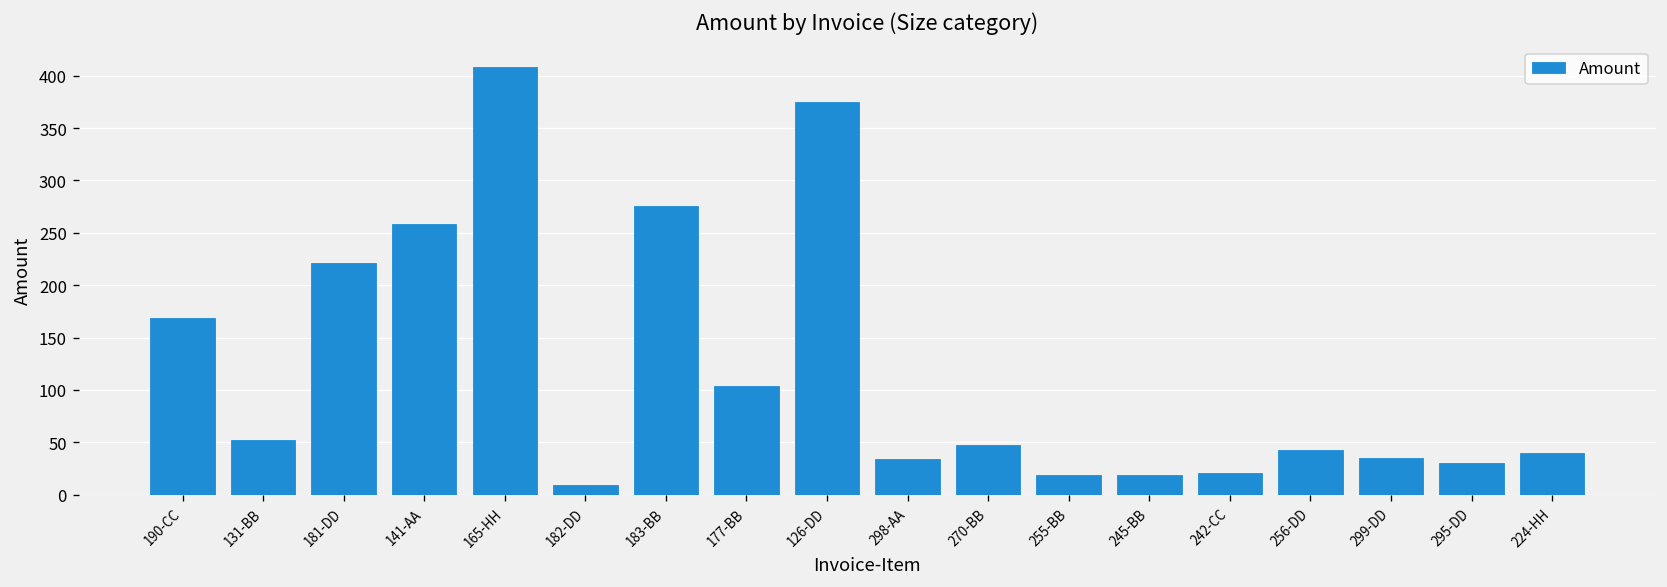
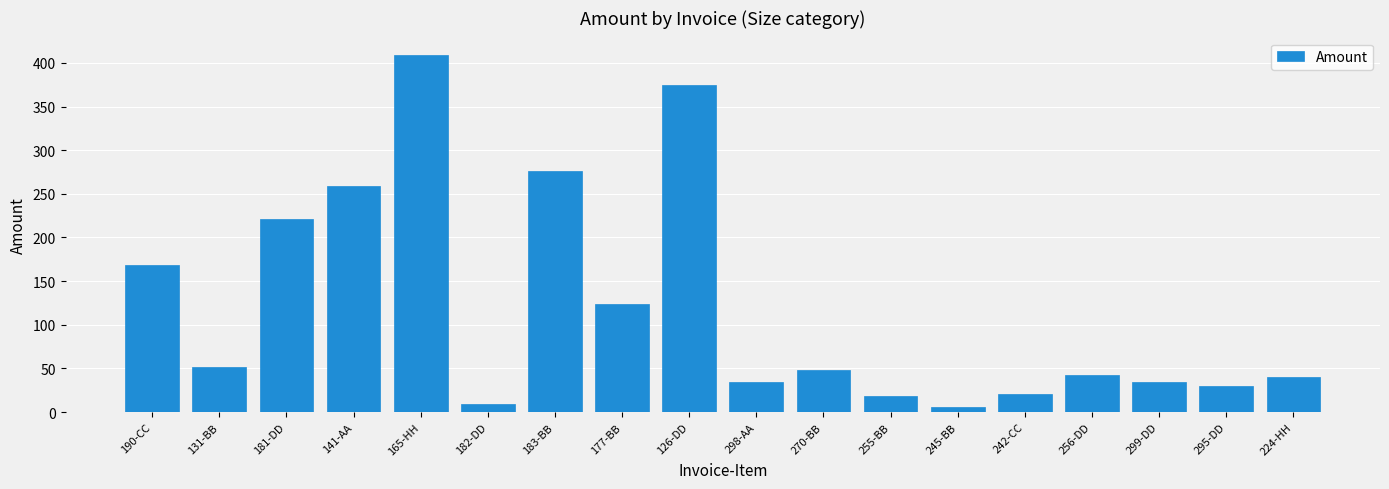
  {
    "190-CC": 170,
    "131-BB": 50,
    "181-DD": 220,
    "141-AA": 260,
    "165-HH": 410,
    "182-DD": 10,
    "183-BB": 280,
-   "177-BB": 100,
+   "177-BB": 120,
    "126-DD": 380,
    "298-AA": 30,
    "270-BB": 50,
    "255-BB": 20,
-   "245-BB": 20,
+   "245-BB": 10,
    "242-CC": 20,
    "256-DD": 40,
    "299-DD": 40,
    "295-DD": 30,
    "224-HH": 40
  }
